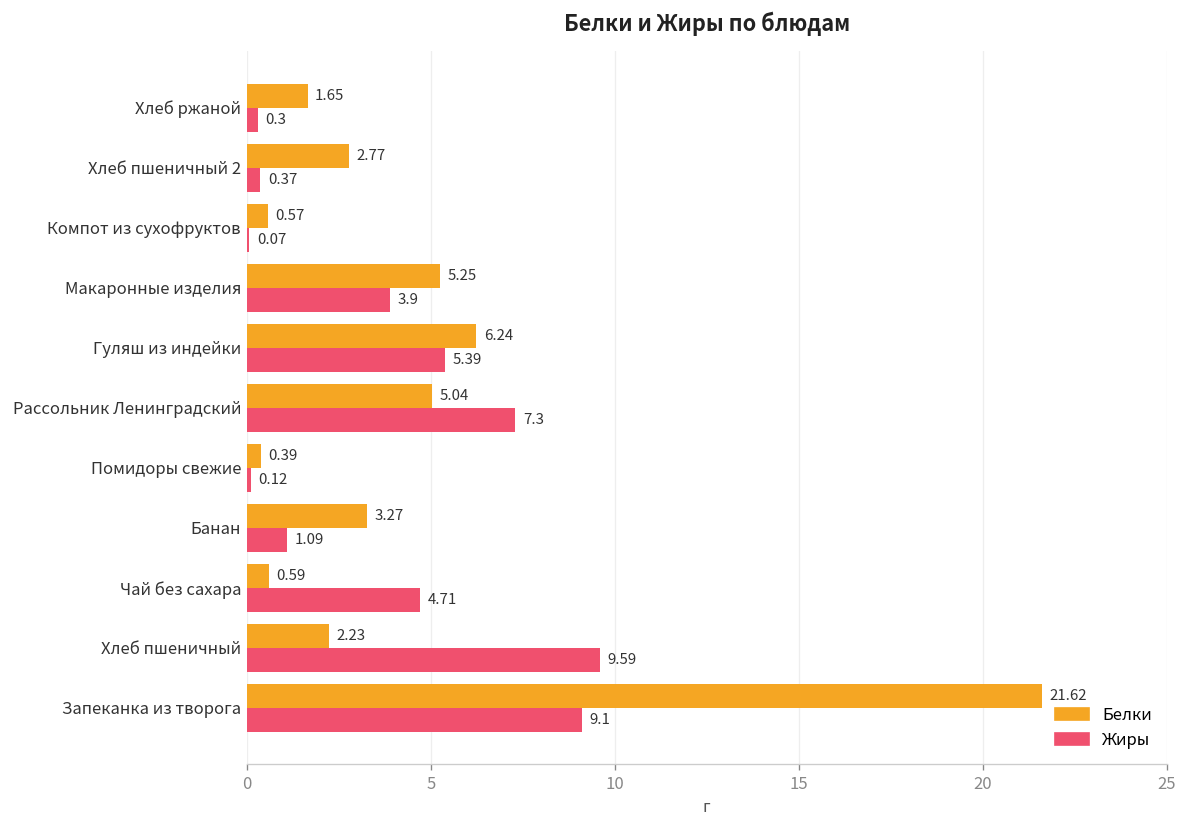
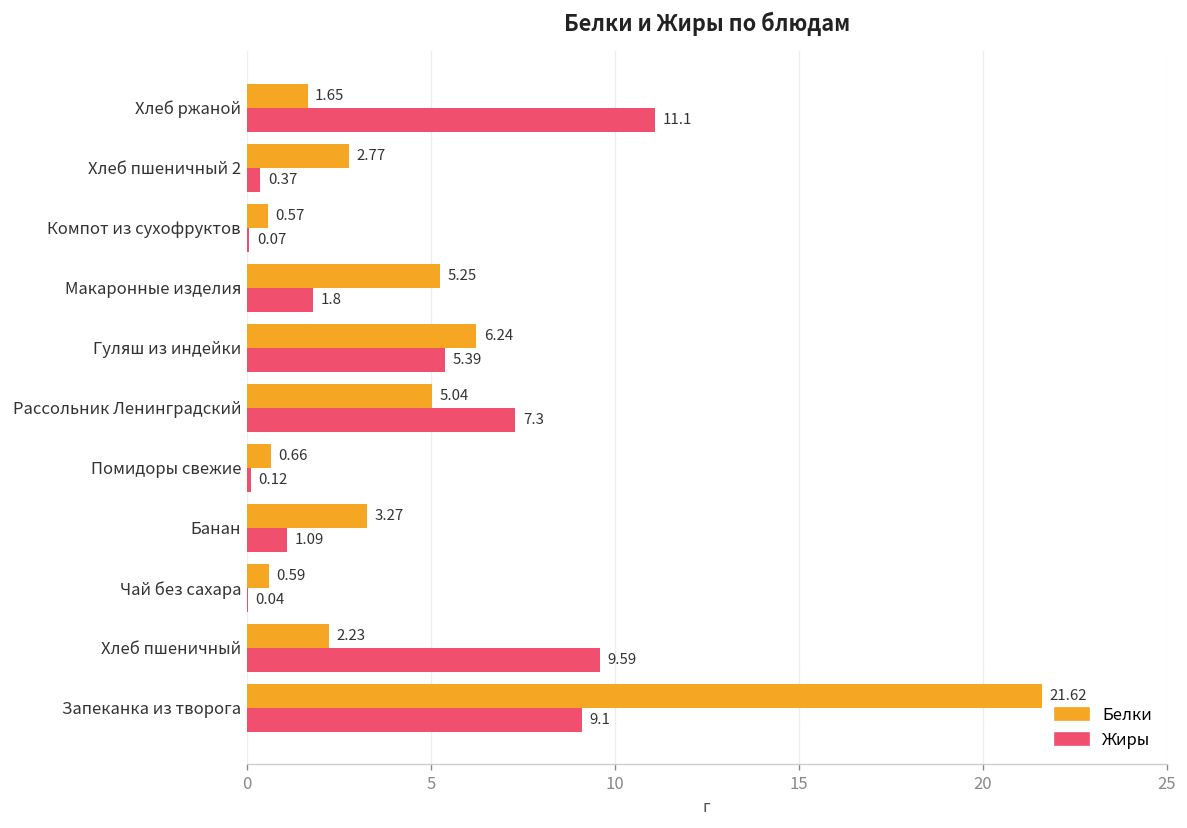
  {
    "Белки": {
      "Хлеб ржаной": 1.65,
      "Хлеб пшеничный 2": 2.77,
      "Компот из сухофруктов": 0.57,
      "Макаронные изделия": 5.25,
      "Гуляш из индейки": 6.24,
      "Рассольник Ленинградский": 5.04,
-     "Помидоры свежие": 0.39,
+     "Помидоры свежие": 0.66,
      "Банан": 3.27,
      "Чай без сахара": 0.59,
      "Хлеб пшеничный": 2.23,
      "Запеканка из творога": 21.62
    },
    "Жиры": {
-     "Хлеб ржаной": 0.3,
+     "Хлеб ржаной": 11.1,
      "Хлеб пшеничный 2": 0.37,
      "Компот из сухофруктов": 0.07,
-     "Макаронные изделия": 3.9,
+     "Макаронные изделия": 1.8,
      "Гуляш из индейки": 5.39,
      "Рассольник Ленинградский": 7.3,
      "Помидоры свежие": 0.12,
      "Банан": 1.09,
-     "Чай без сахара": 4.71,
+     "Чай без сахара": 0.04,
      "Хлеб пшеничный": 9.59,
      "Запеканка из творога": 9.1
    }
  }
